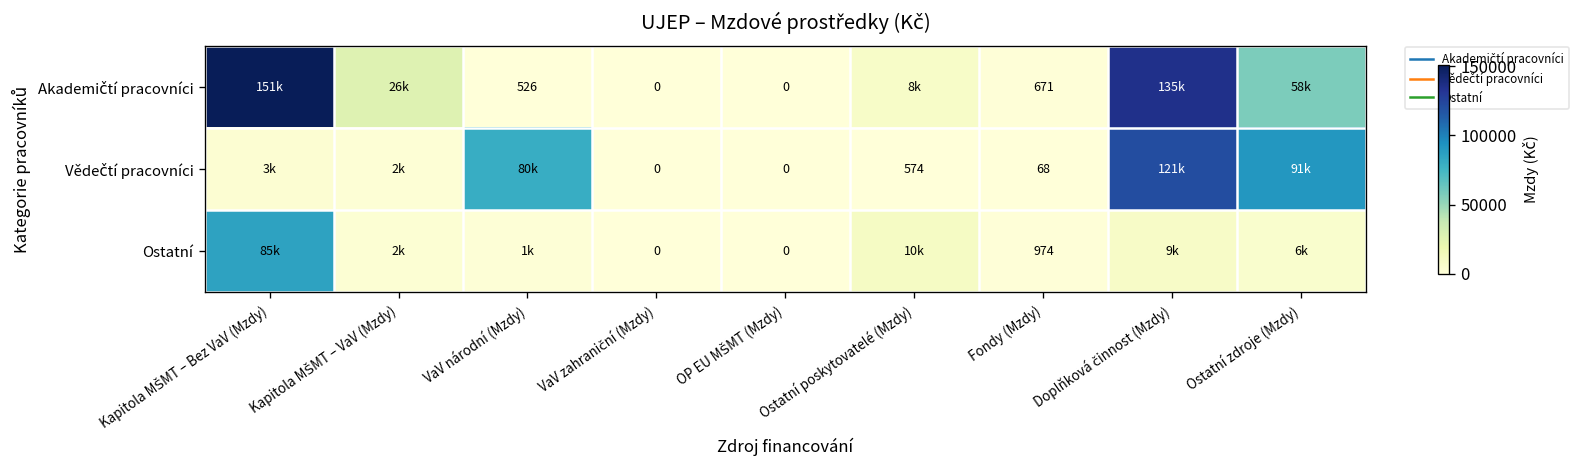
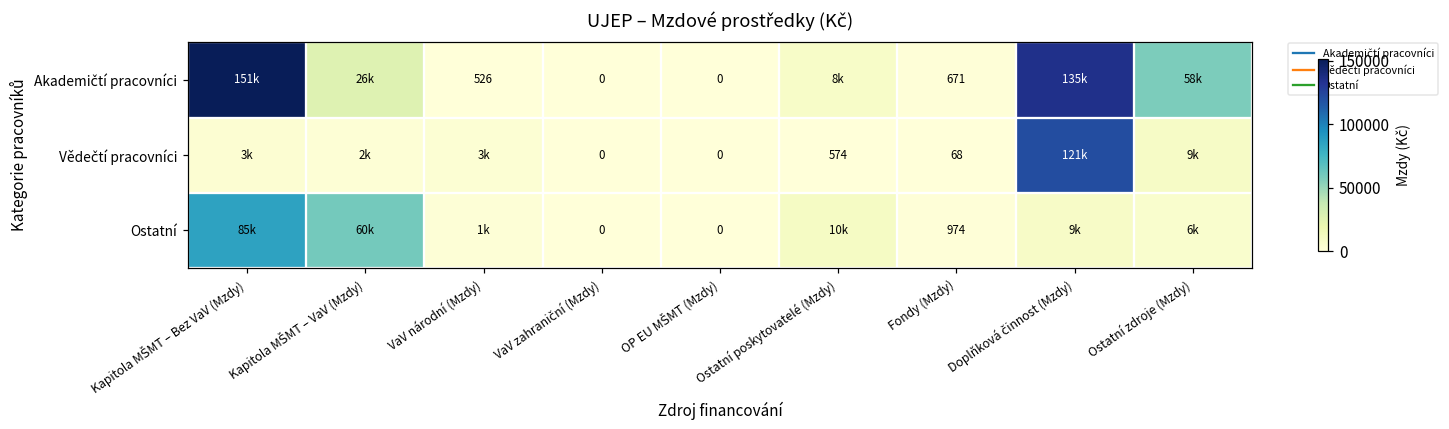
  {
    "Akademičtí pracovníci": {
      "Kapitola MŠMT – Bez VaV (Mzdy)": "151k",
      "Kapitola MŠMT – VaV (Mzdy)": "26k",
      "VaV národní (Mzdy)": "526",
      "VaV zahraniční (Mzdy)": "0",
      "OP EU MŠMT (Mzdy)": "0",
      "Ostatní poskytovatelé (Mzdy)": "8k",
      "Fondy (Mzdy)": "671",
      "Doplňková činnost (Mzdy)": "135k",
      "Ostatní zdroje (Mzdy)": "58k"
    },
    "Vědečtí pracovníci": {
      "Kapitola MŠMT – Bez VaV (Mzdy)": "3k",
      "Kapitola MŠMT – VaV (Mzdy)": "2k",
-     "VaV národní (Mzdy)": "80k",
+     "VaV národní (Mzdy)": "3k",
      "VaV zahraniční (Mzdy)": "0",
      "OP EU MŠMT (Mzdy)": "0",
      "Ostatní poskytovatelé (Mzdy)": "574",
      "Fondy (Mzdy)": "68",
      "Doplňková činnost (Mzdy)": "121k",
-     "Ostatní zdroje (Mzdy)": "91k"
+     "Ostatní zdroje (Mzdy)": "9k"
    },
    "Ostatní": {
      "Kapitola MŠMT – Bez VaV (Mzdy)": "85k",
-     "Kapitola MŠMT – VaV (Mzdy)": "2k",
+     "Kapitola MŠMT – VaV (Mzdy)": "60k",
      "VaV národní (Mzdy)": "1k",
      "VaV zahraniční (Mzdy)": "0",
      "OP EU MŠMT (Mzdy)": "0",
      "Ostatní poskytovatelé (Mzdy)": "10k",
      "Fondy (Mzdy)": "974",
      "Doplňková činnost (Mzdy)": "9k",
      "Ostatní zdroje (Mzdy)": "6k"
    }
  }
